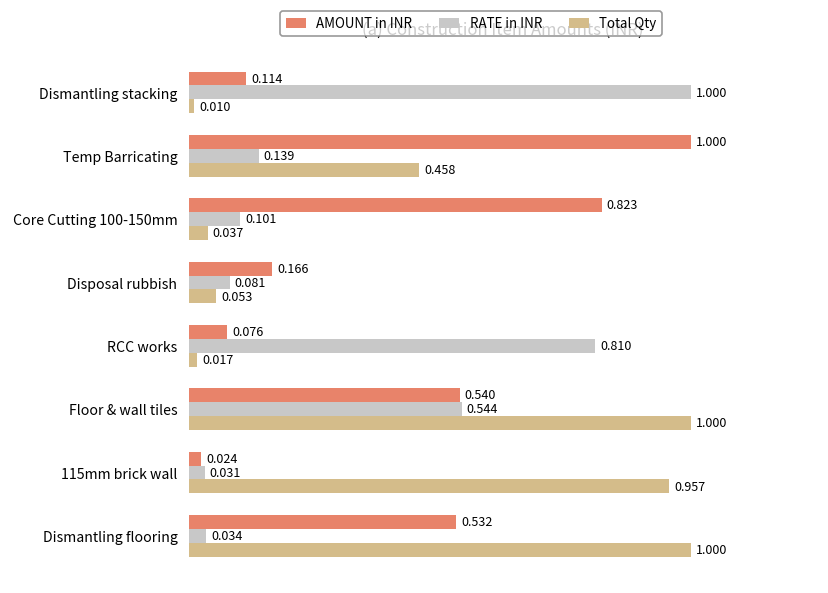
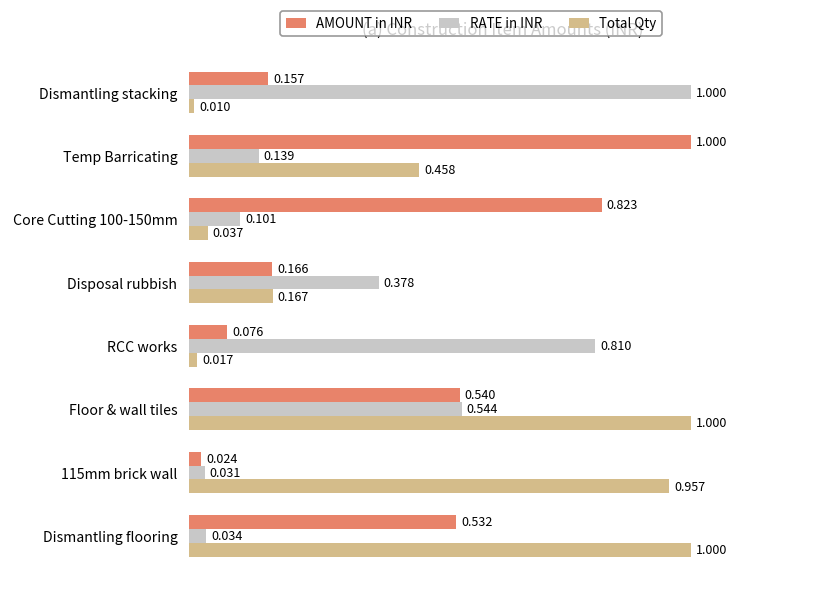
  {
    "AMOUNT in INR": {
-     "Dismantling stacking": 0.114,
+     "Dismantling stacking": 0.157,
      "Temp Barricating": 1.000,
      "Core Cutting 100-150mm": 0.823,
      "Disposal rubbish": 0.166,
      "RCC works": 0.076,
      "Floor & wall tiles": 0.540,
      "115mm brick wall": 0.024,
      "Dismantling flooring": 0.532
    },
    "RATE in INR": {
      "Dismantling stacking": 1.000,
      "Temp Barricating": 0.139,
      "Core Cutting 100-150mm": 0.101,
-     "Disposal rubbish": 0.081,
+     "Disposal rubbish": 0.378,
      "RCC works": 0.810,
      "Floor & wall tiles": 0.544,
      "115mm brick wall": 0.031,
      "Dismantling flooring": 0.034
    },
    "Total Qty": {
      "Dismantling stacking": 0.010,
      "Temp Barricating": 0.458,
      "Core Cutting 100-150mm": 0.037,
-     "Disposal rubbish": 0.053,
+     "Disposal rubbish": 0.167,
      "RCC works": 0.017,
      "Floor & wall tiles": 1.000,
      "115mm brick wall": 0.957,
      "Dismantling flooring": 1.000
    }
  }
